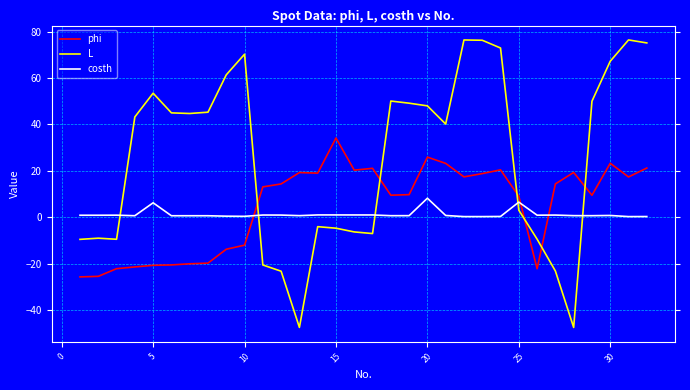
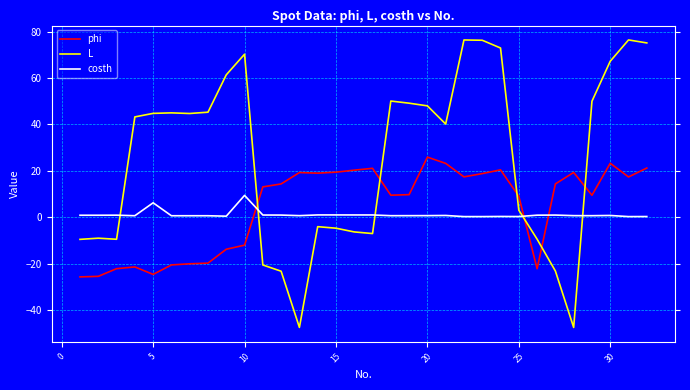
  {
    "phi": {
-     "5": -21,
+     "5": -25,
      "10": -12,
-     "15": 34,
+     "15": 19,
      "20": 26,
      "25": 9,
      "30": 23
    },
    "L": {
-     "5": 53,
+     "5": 45,
      "10": 70,
      "15": -5,
      "20": 48,
      "25": 3,
      "30": 67
    },
    "costh": {
      "5": 6,
-     "10": 0,
+     "10": 9,
      "15": 1,
-     "20": 8,
-     "25": 6,
+     "20": 1,
+     "25": 0,
      "30": 1
    }
  }
